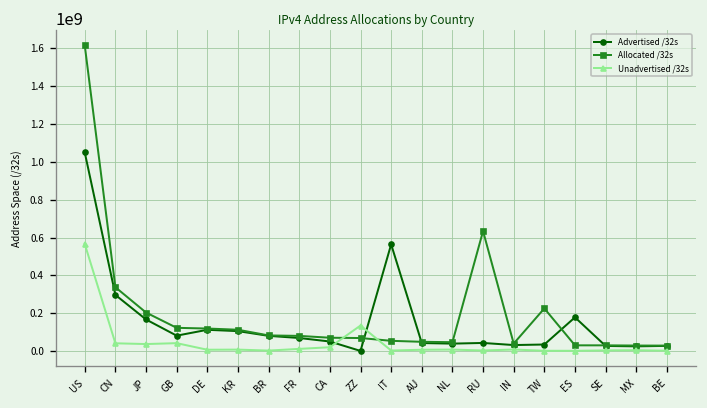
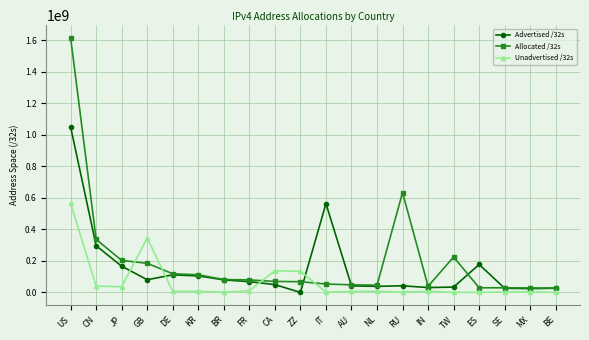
  {
    "Advertised /32s": {
      "US": 1050000000,
      "CN": 300000000,
      "JP": 170000000,
      "GB": 80000000,
      "CA": 50000000,
      "ZZ": 0,
      "IT": 560000000,
      "RU": 40000000,
      "TW": 30000000,
      "ES": 180000000
    },
    "Allocated /32s": {
      "US": 1620000000,
      "CN": 340000000,
      "JP": 200000000,
-     "GB": 120000000,
+     "GB": 190000000,
      "CA": 70000000,
      "ZZ": 70000000,
      "IT": 50000000,
      "RU": 630000000,
      "TW": 230000000,
      "ES": 30000000
    },
    "Unadvertised /32s": {
      "US": 570000000,
      "CN": 40000000,
      "JP": 40000000,
-     "GB": 40000000,
+     "GB": 350000000,
      "DE": 10000000,
      "KR": 10000000,
      "BR": 0,
      "FR": 10000000,
-     "CA": 20000000,
+     "CA": 140000000,
      "ZZ": 130000000,
      "IT": 0,
      "AU": 10000000,
      "NL": 10000000,
      "RU": 0,
      "IN": 10000000,
      "TW": 0,
      "ES": 0,
      "SE": 0,
      "MX": 0,
      "BE": 0
    }
  }
